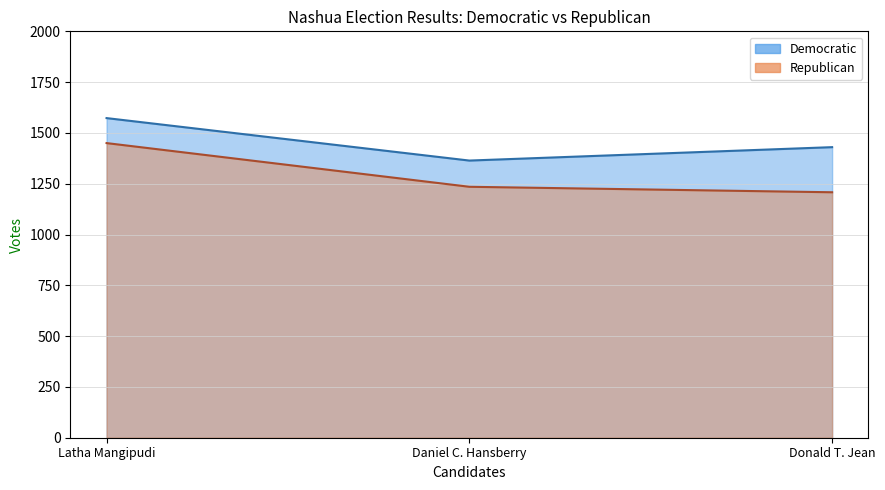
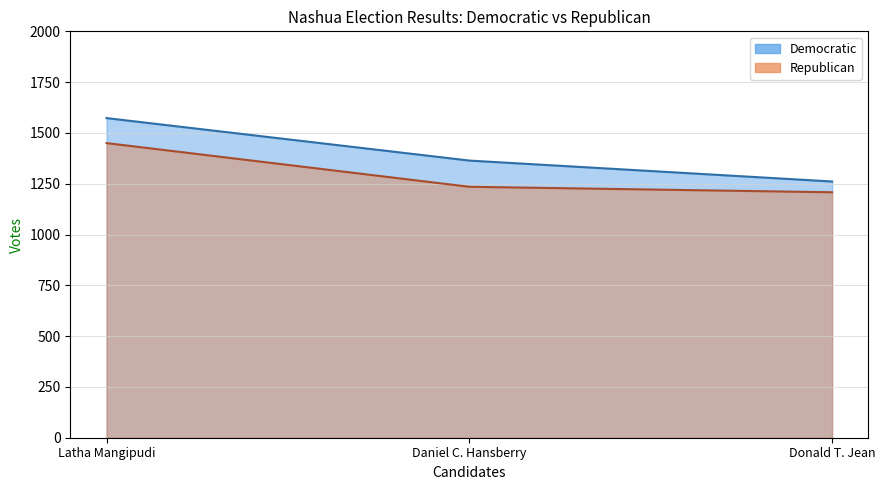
  {
    "Democratic": {
      "Latha Mangipudi": 1570,
      "Daniel C. Hansberry": 1360,
-     "Donald T. Jean": 1430
+     "Donald T. Jean": 1260
    },
    "Republican": {
      "Latha Mangipudi": 1450,
      "Daniel C. Hansberry": 1240,
      "Donald T. Jean": 1210
    }
  }
